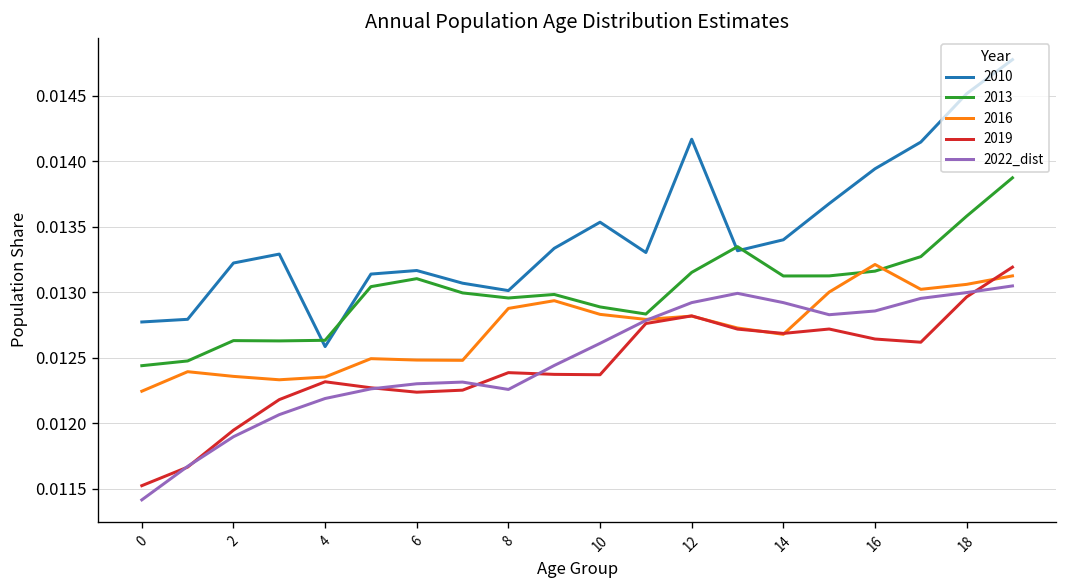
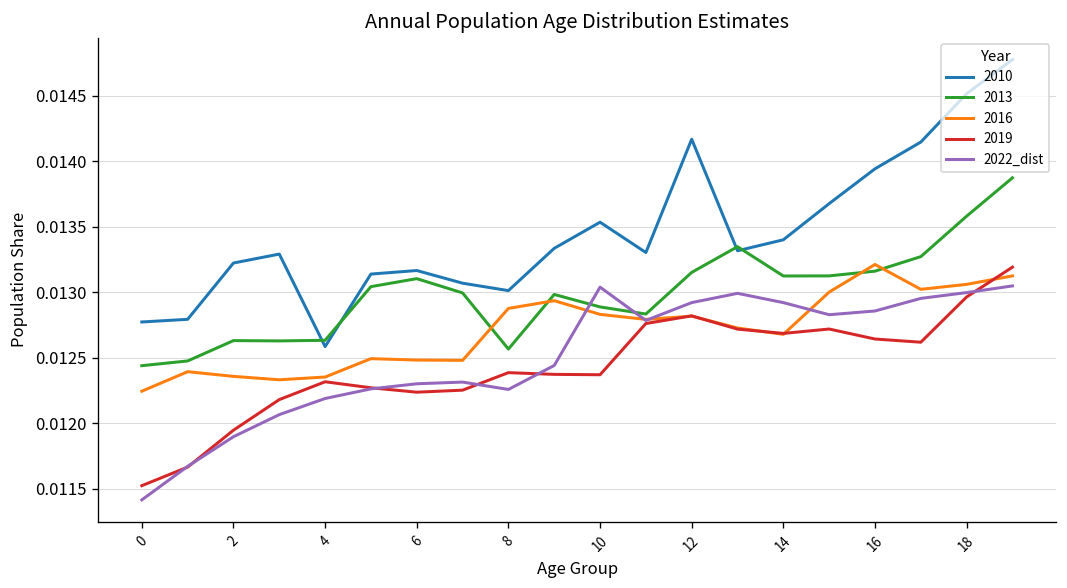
  {
    "2010": {
      "0": 0.01277,
      "2": 0.01322,
      "4": 0.01259,
      "6": 0.01317,
      "8": 0.01301,
      "10": 0.01354,
      "12": 0.01417,
      "14": 0.01340,
      "16": 0.01394
    },
    "2013": {
      "0": 0.01244,
      "2": 0.01263,
      "4": 0.01263,
      "6": 0.01311,
-     "8": 0.01296,
+     "8": 0.01257,
      "10": 0.01289,
      "12": 0.01315,
      "14": 0.01313,
      "16": 0.01316,
      "18": 0.01358
    },
    "2016": {
      "0": 0.01225,
      "2": 0.01236,
      "4": 0.01235,
      "6": 0.01248,
      "8": 0.01288,
      "10": 0.01283,
      "16": 0.01321,
      "18": 0.01306
    },
    "2019": {
      "0": 0.01153,
      "2": 0.01195,
      "4": 0.01232,
      "6": 0.01224,
      "8": 0.01239,
      "10": 0.01237,
      "16": 0.01264,
      "18": 0.01297
    },
    "2022_dist": {
      "0": 0.01142,
      "2": 0.01190,
      "4": 0.01219,
      "6": 0.01230,
      "8": 0.01226,
-     "10": 0.01261,
+     "10": 0.01304,
      "12": 0.01292,
      "14": 0.01292,
      "16": 0.01286,
      "18": 0.01300
    }
  }
